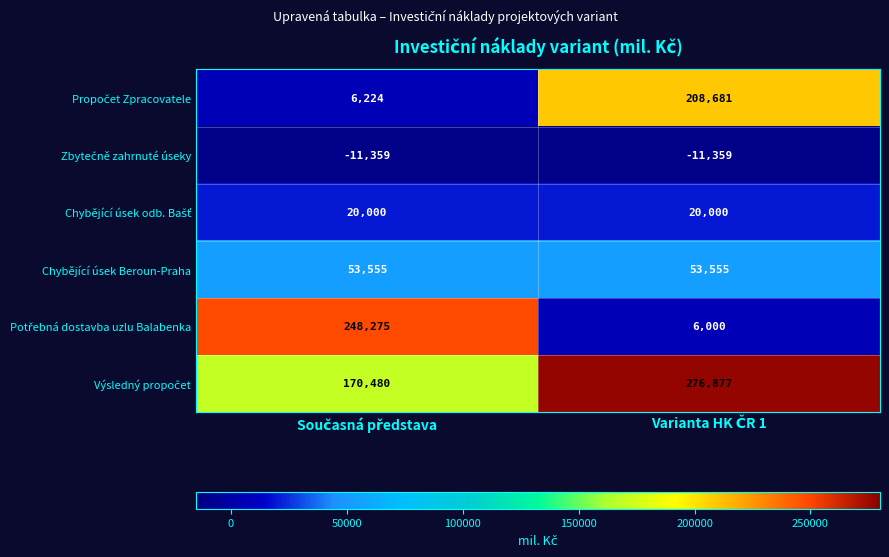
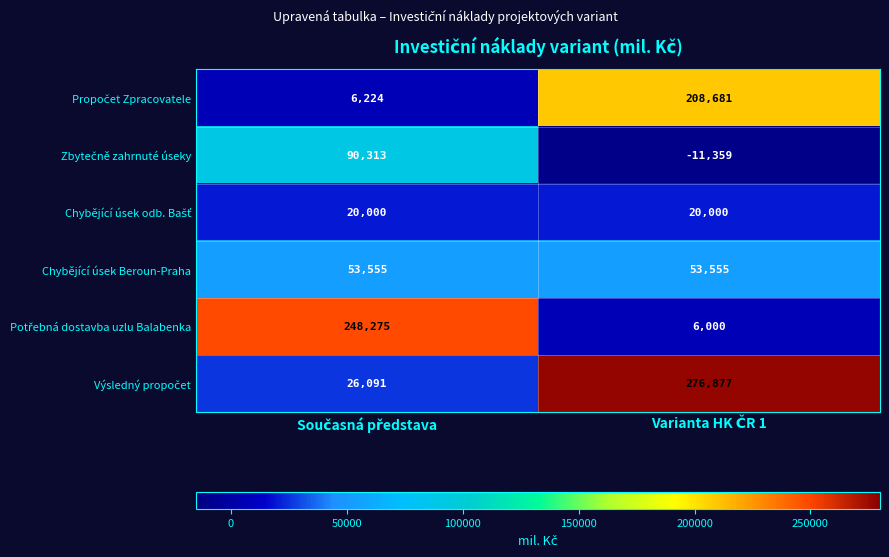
  {
    "Propočet Zpracovatele": {
      "Současná představa": "6,224",
      "Varianta HK ČR 1": "208,681"
    },
    "Zbytečně zahrnuté úseky": {
-     "Současná představa": "-11,359",
+     "Současná představa": "90,313",
      "Varianta HK ČR 1": "-11,359"
    },
    "Chybějící úsek odb. Bašť": {
      "Současná představa": "20,000",
      "Varianta HK ČR 1": "20,000"
    },
    "Chybějící úsek Beroun-Praha": {
      "Současná představa": "53,555",
      "Varianta HK ČR 1": "53,555"
    },
    "Potřebná dostavba uzlu Balabenka": {
      "Současná představa": "248,275",
      "Varianta HK ČR 1": "6,000"
    },
    "Výsledný propočet": {
-     "Současná představa": "170,480",
+     "Současná představa": "26,091",
      "Varianta HK ČR 1": "276,877"
    }
  }
